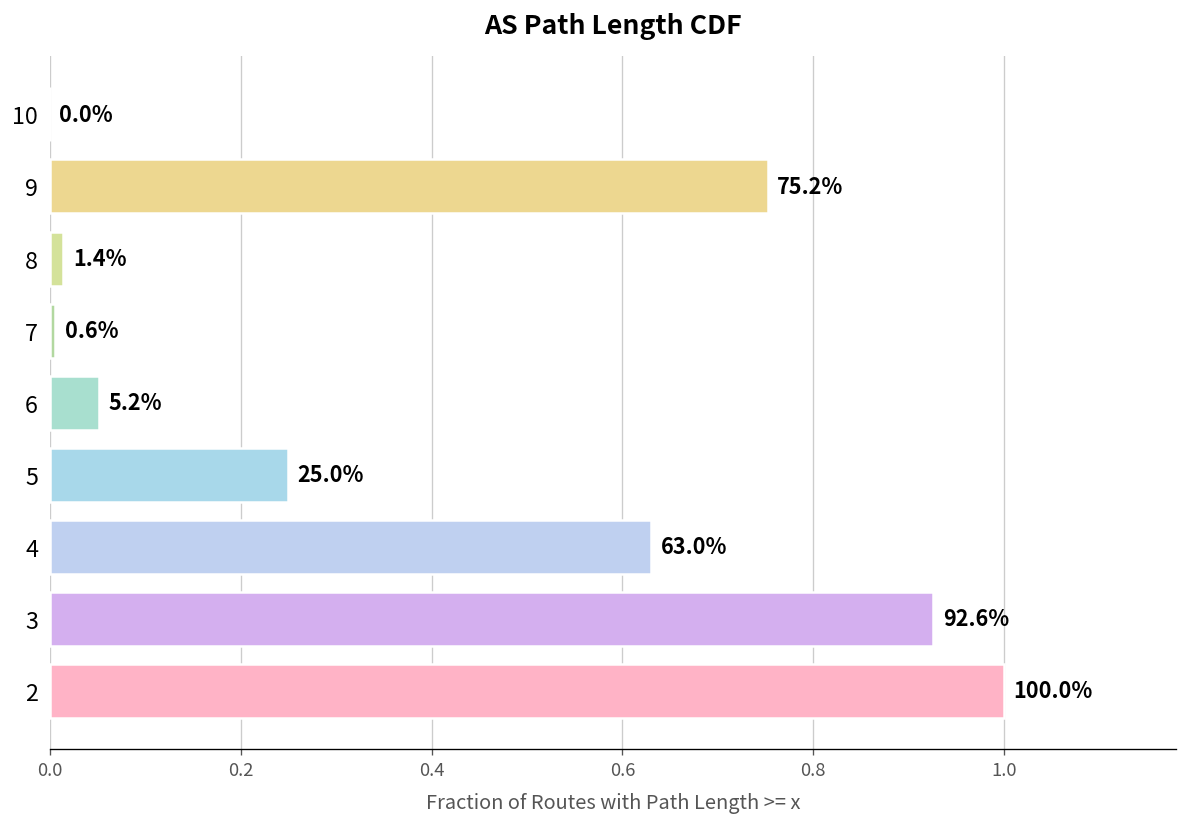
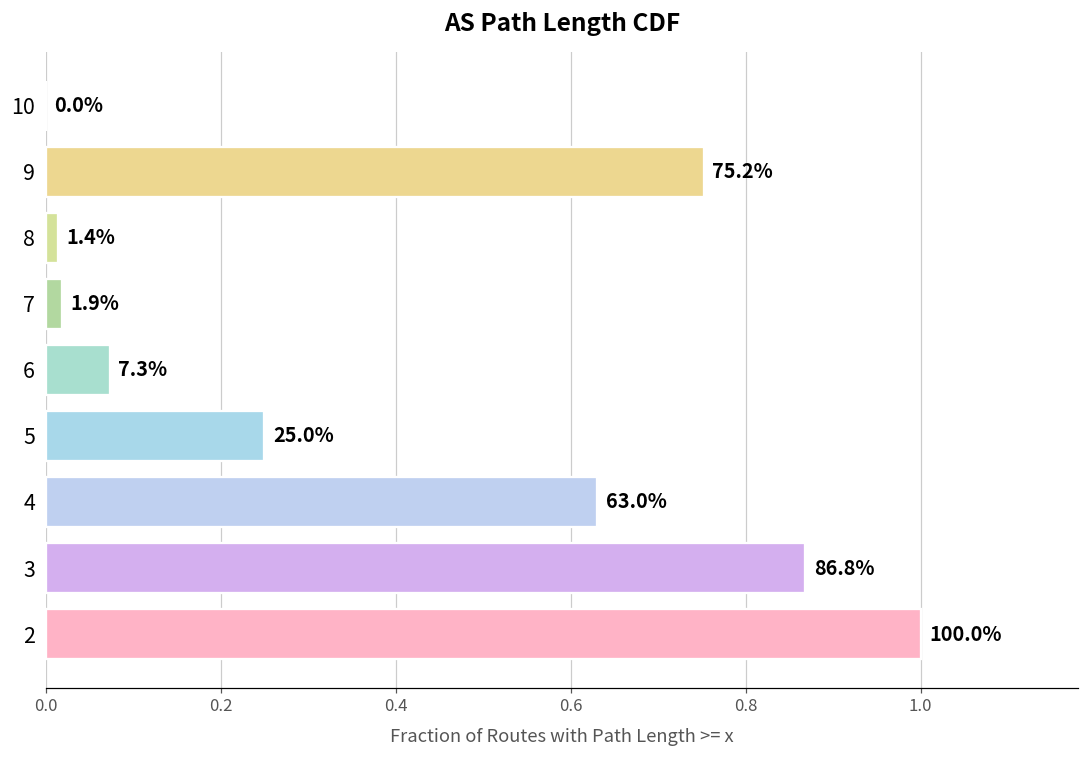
  {
    "10": "0.0%",
    "9": "75.2%",
    "8": "1.4%",
-   "7": "0.6%",
-   "6": "5.2%",
+   "7": "1.9%",
+   "6": "7.3%",
    "5": "25.0%",
    "4": "63.0%",
-   "3": "92.6%",
+   "3": "86.8%",
    "2": "100.0%"
  }
